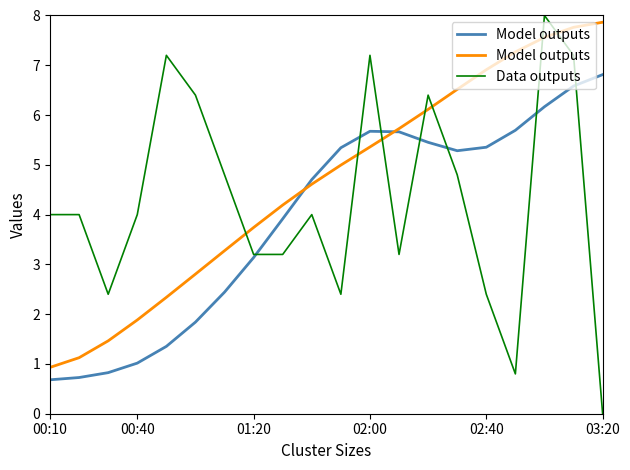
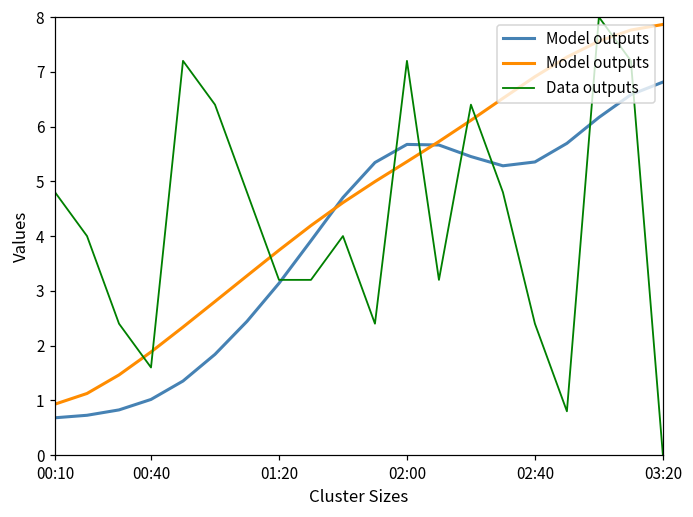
  {
    "Data outputs": {
-     "00:10": 4.0,
-     "00:40": 4.0,
+     "00:10": 4.8,
+     "00:40": 1.6,
      "01:20": 3.2,
      "02:00": 7.2,
      "02:40": 2.4,
      "03:20": 0.0
    }
  }
